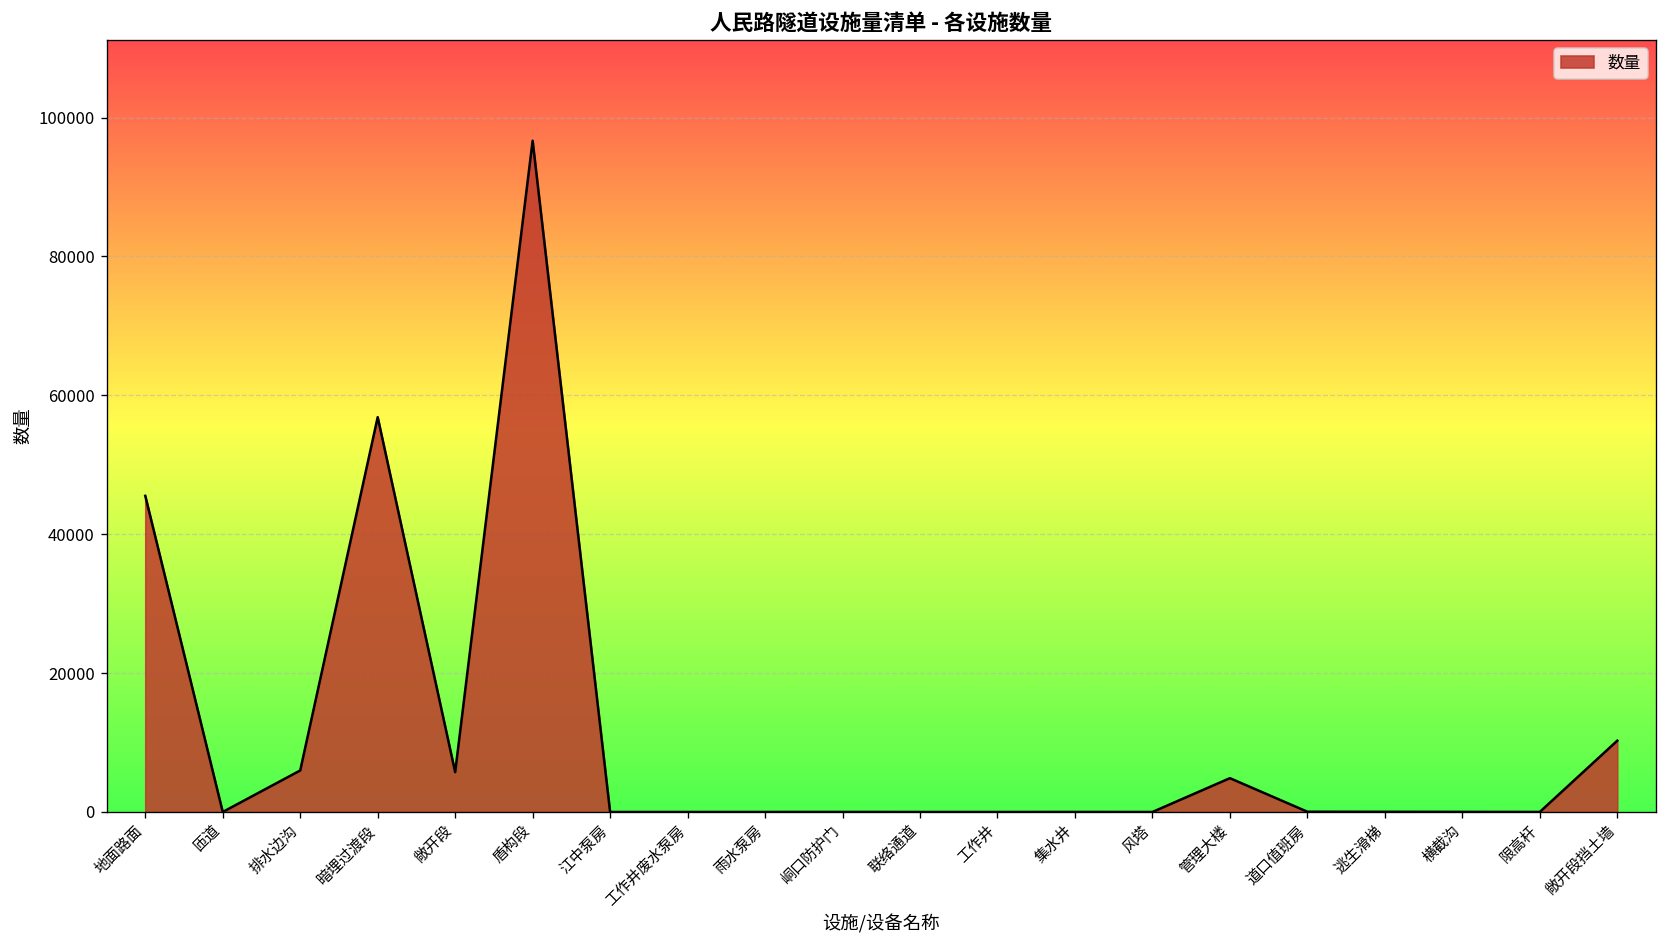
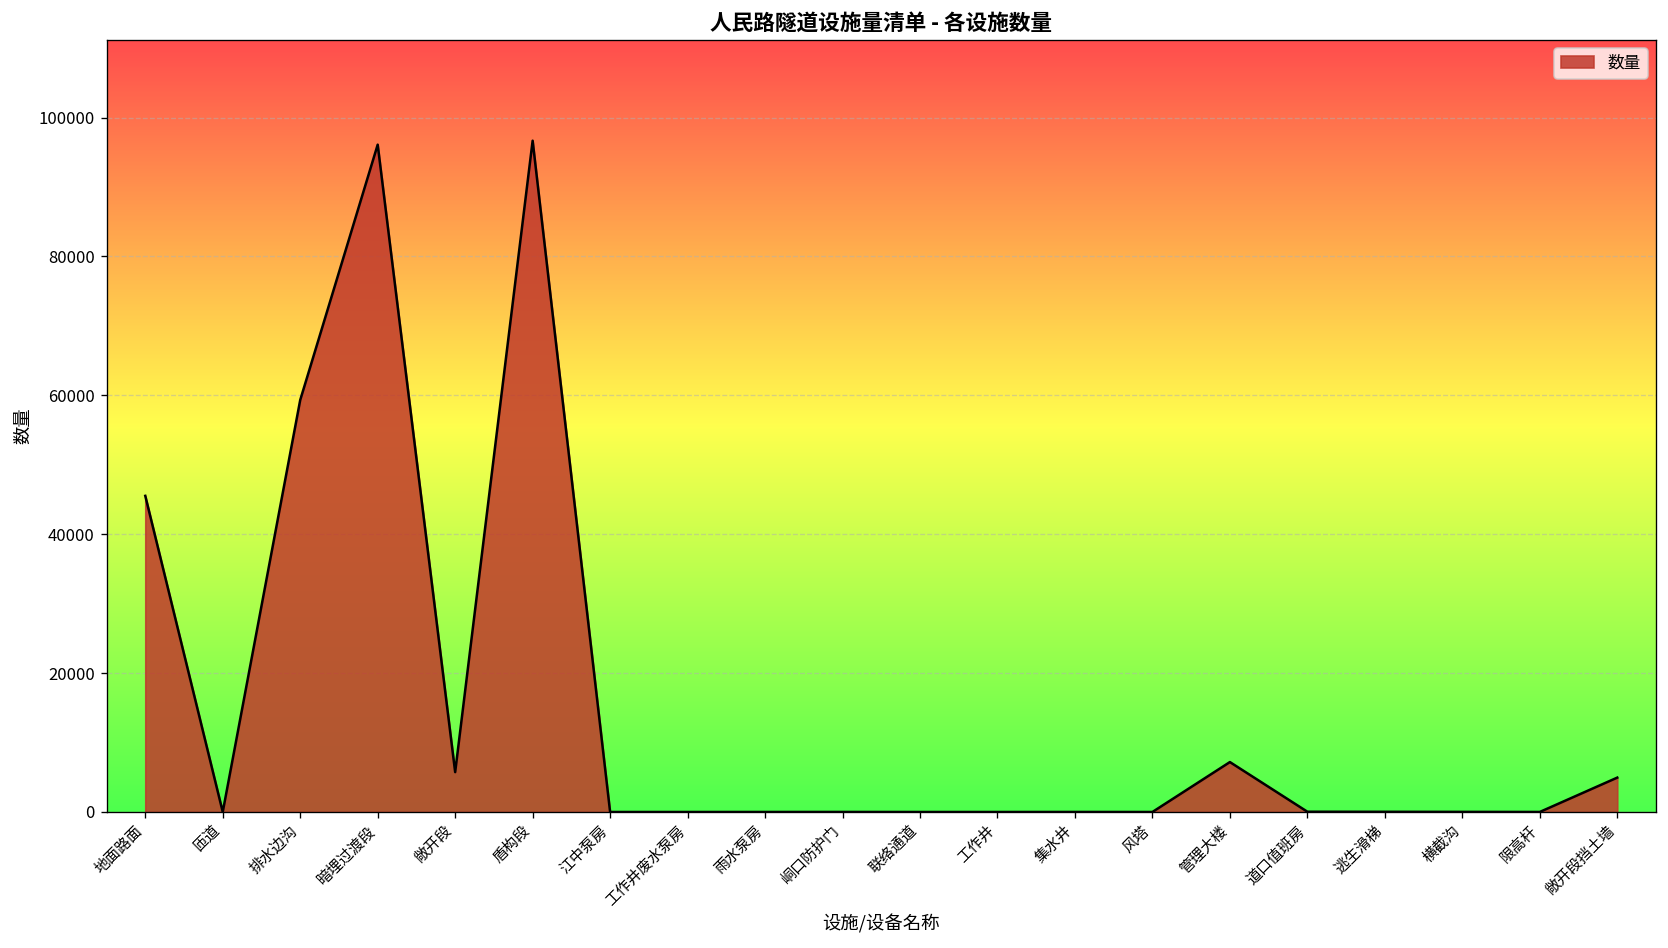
  {
    "地面路面": 46000,
    "匝道": 0,
-   "排水边沟": 6000,
-   "暗埋过渡段": 57000,
+   "排水边沟": 59000,
+   "暗埋过渡段": 96000,
    "敞开段": 6000,
    "盾构段": 97000,
    "江中泵房": 0,
    "工作井废水泵房": 0,
    "雨水泵房": 0,
    "峒口防护门": 0,
    "联络通道": 0,
    "工作井": 0,
    "集水井": 0,
    "风塔": 0,
-   "管理大楼": 5000,
+   "管理大楼": 7000,
    "道口值班房": 0,
    "逃生滑梯": 0,
    "横截沟": 0,
    "限高杆": 0,
-   "敞开段挡土墙": 10000
+   "敞开段挡土墙": 5000
  }
